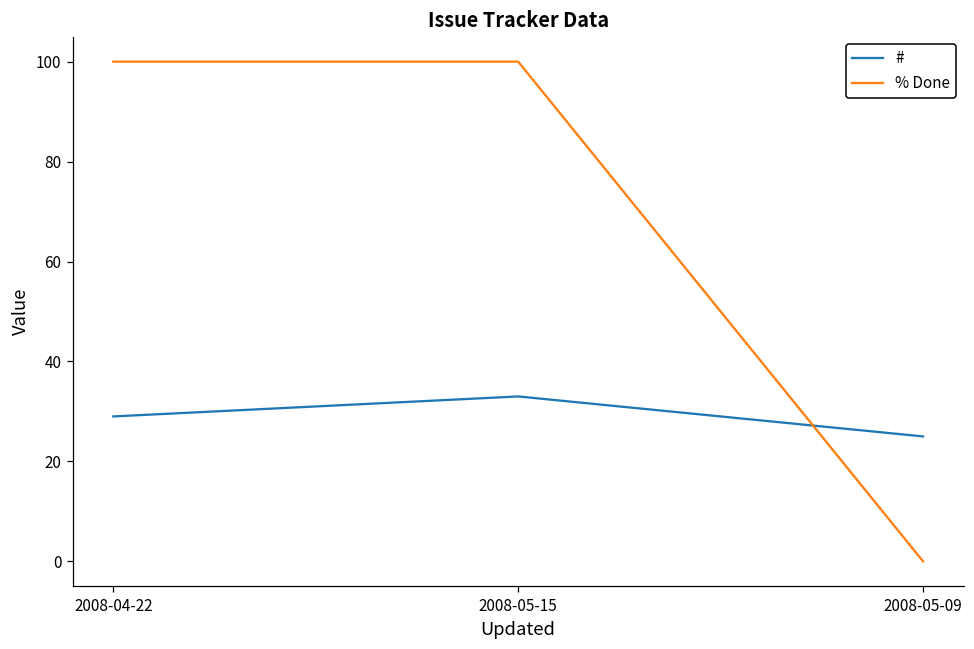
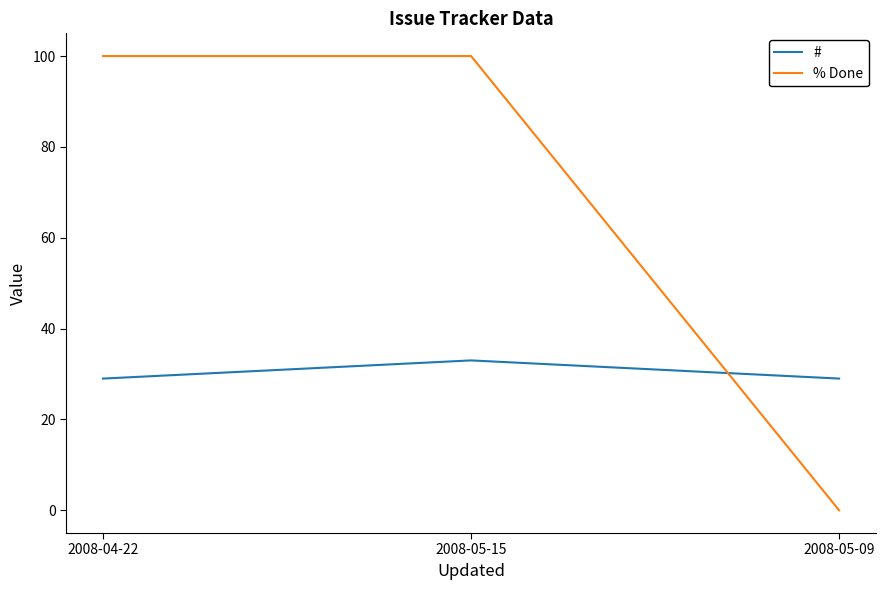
  {
    "#": {
      "2008-04-22": 29,
      "2008-05-15": 33,
-     "2008-05-09": 25
+     "2008-05-09": 29
    },
    "% Done": {
      "2008-04-22": 100,
      "2008-05-15": 100,
      "2008-05-09": 0
    }
  }
